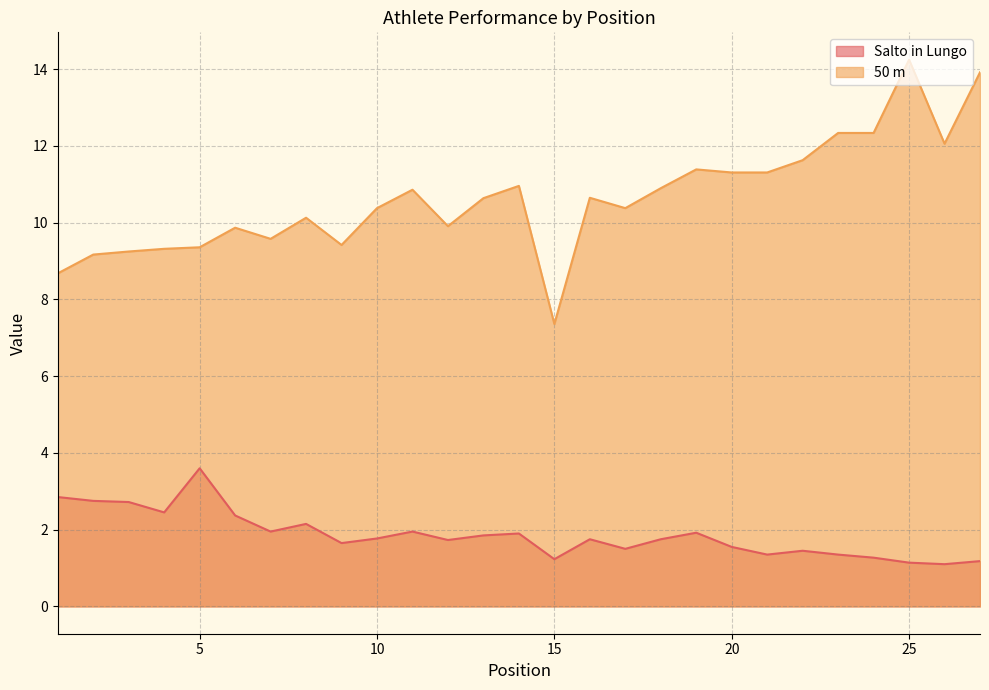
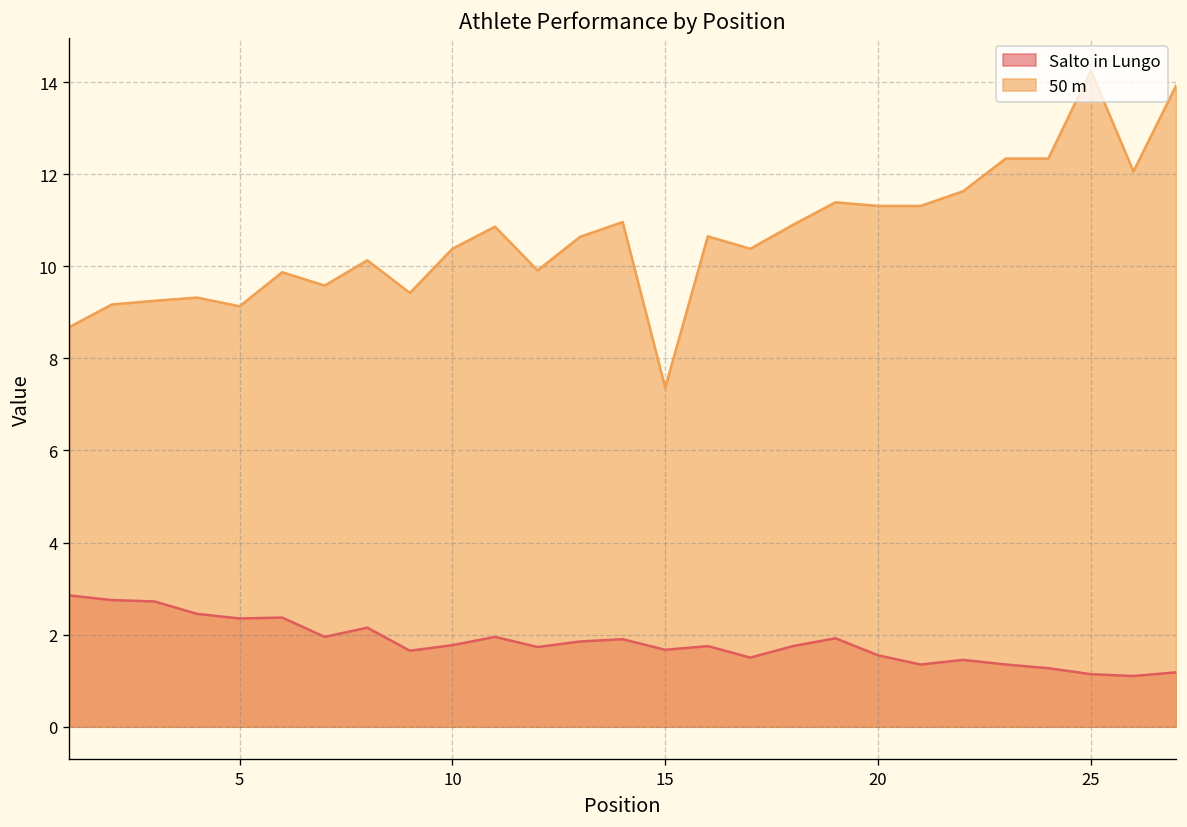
  {
    "Salto in Lungo": {
-     "5": 3.6,
+     "5": 2.4,
      "10": 1.8,
-     "15": 1.2,
+     "15": 1.7,
      "20": 1.6,
      "25": 1.1
    },
    "50 m": {
-     "5": 9.4,
+     "5": 9.1,
      "10": 10.4,
      "15": 7.4,
      "20": 11.3
    }
  }
